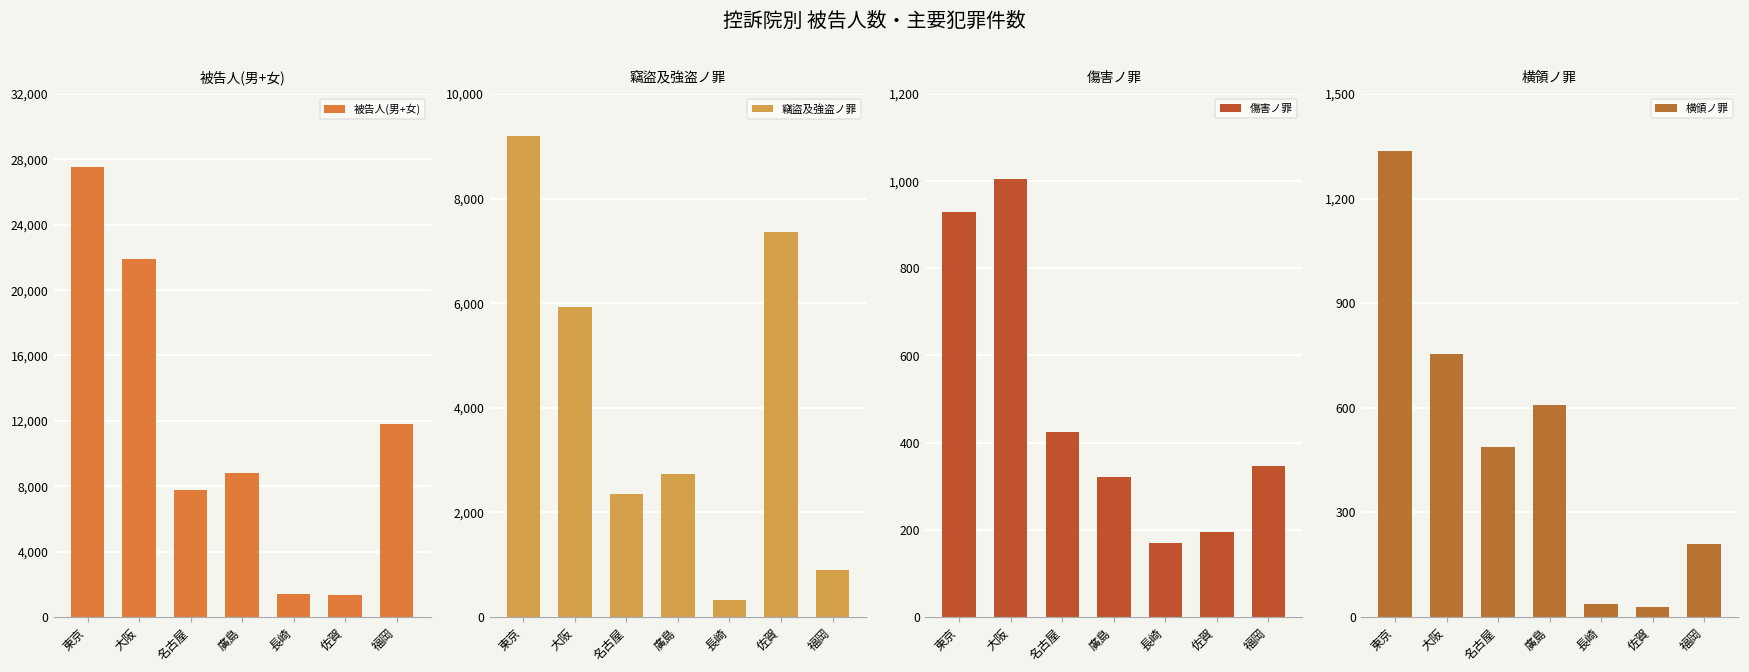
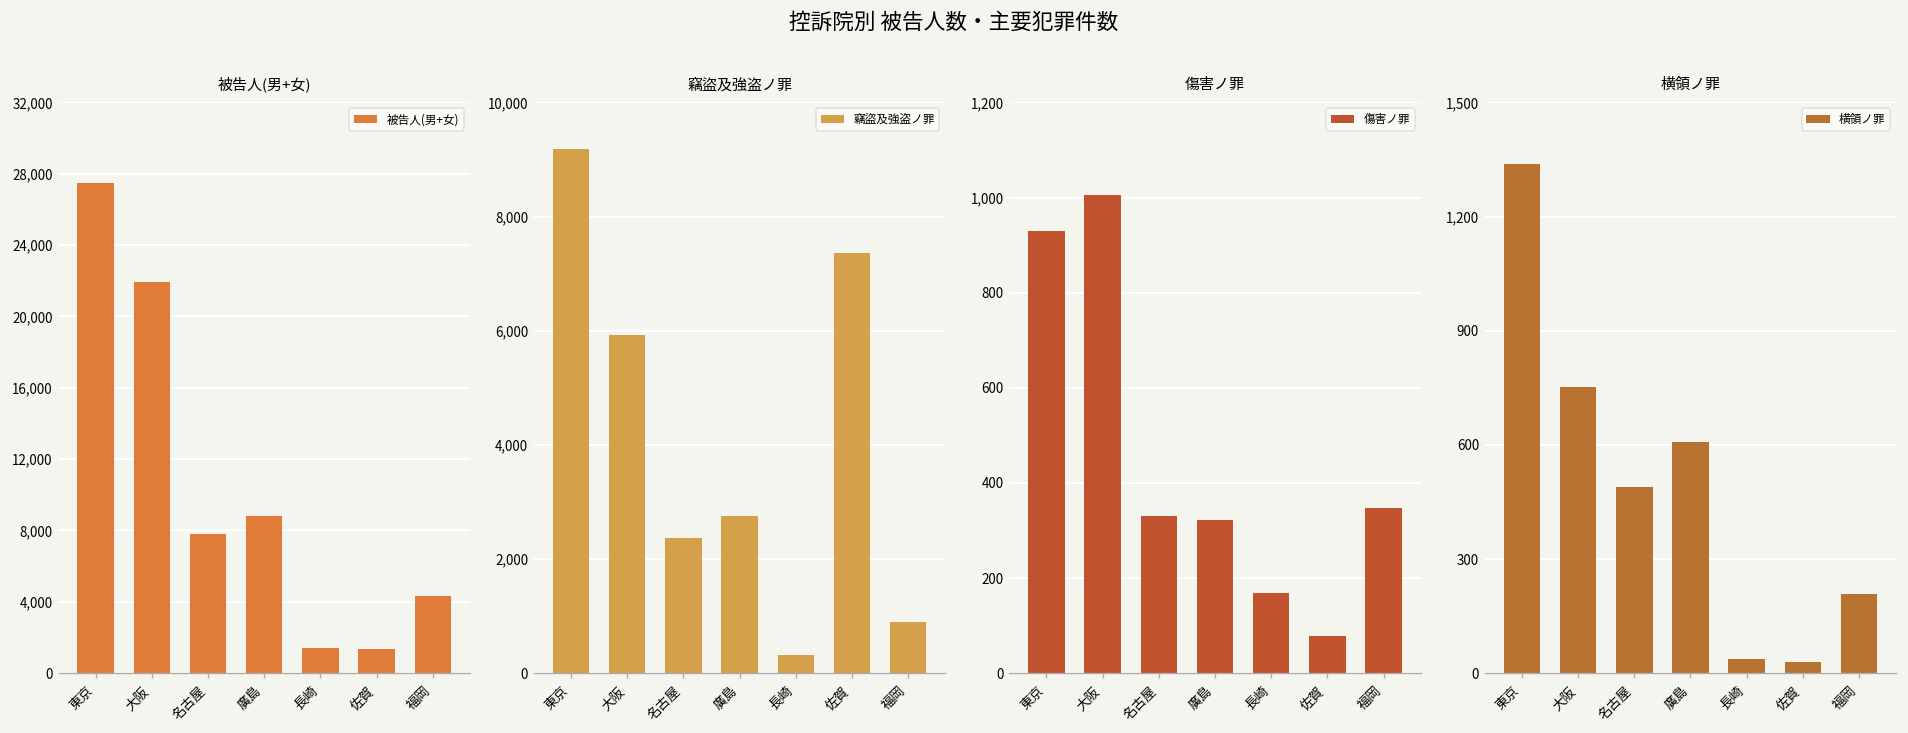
  {
    "被告人(男+女)": {
      "東京": "27,500",
      "大阪": "21,900",
      "名古屋": "7,800",
      "廣島": "8,800",
      "長崎": "1,400",
      "佐賀": "1,400",
-     "福岡": "11,800"
+     "福岡": "4,300"
    },
    "竊盜及強盗ノ罪": {
      "東京": "9,200",
      "大阪": "5,900",
      "名古屋": "2,400",
      "廣島": "2,700",
      "長崎": "300",
      "佐賀": "7,400",
      "福岡": "900"
    },
    "傷害ノ罪": {
      "東京": "930",
      "大阪": "1,010",
-     "名古屋": "420",
+     "名古屋": "330",
      "廣島": "320",
      "長崎": "170",
-     "佐賀": "190",
+     "佐賀": "80",
      "福岡": "350"
    },
    "横領ノ罪": {
      "東京": "1,340",
      "大阪": "750",
      "名古屋": "490",
      "廣島": "610",
      "長崎": "40",
      "佐賀": "30",
      "福岡": "210"
    }
  }
